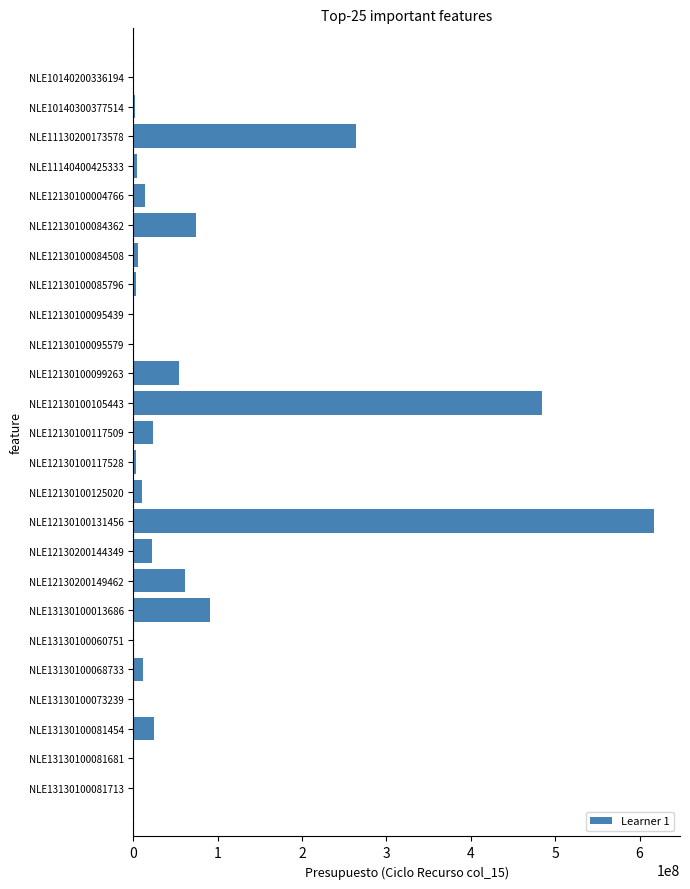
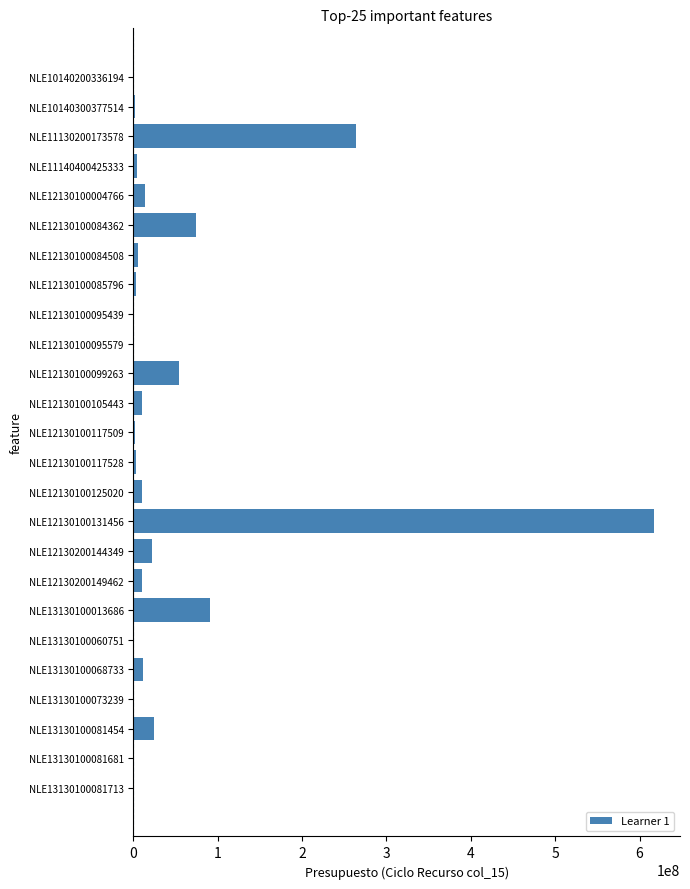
  {
    "NLE11130200173578": 260000000,
    "NLE11140400425333": 0,
    "NLE12130100004766": 10000000,
    "NLE12130100084362": 70000000,
    "NLE12130100084508": 10000000,
    "NLE12130100085796": 0,
    "NLE12130100099263": 50000000,
-   "NLE12130100105443": 480000000,
-   "NLE12130100117509": 20000000,
+   "NLE12130100105443": 10000000,
+   "NLE12130100117509": 0,
    "NLE12130100117528": 0,
    "NLE12130100125020": 10000000,
    "NLE12130100131456": 620000000,
    "NLE12130200144349": 20000000,
-   "NLE12130200149462": 60000000,
+   "NLE12130200149462": 10000000,
    "NLE13130100013686": 90000000,
    "NLE13130100068733": 10000000,
    "NLE13130100081454": 20000000
  }
